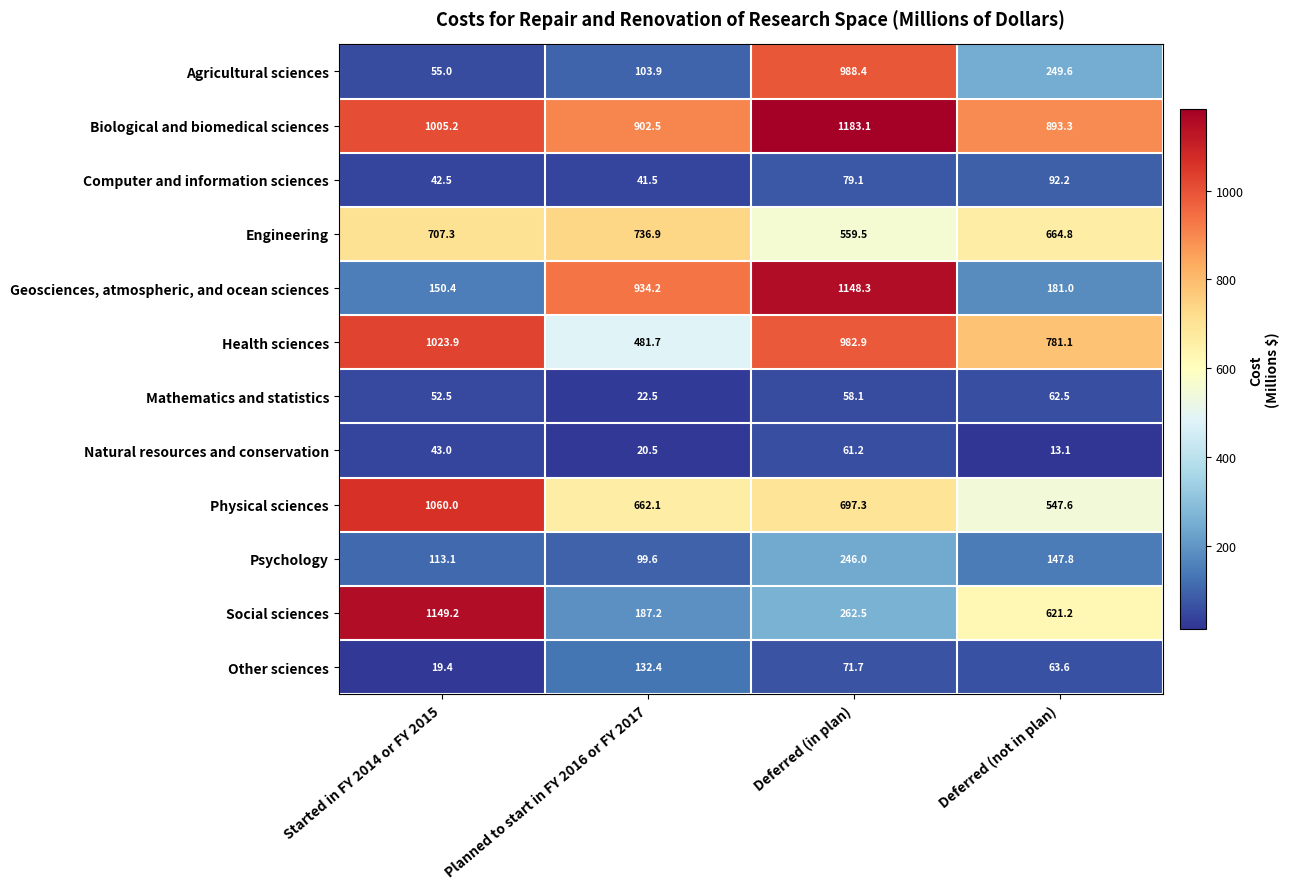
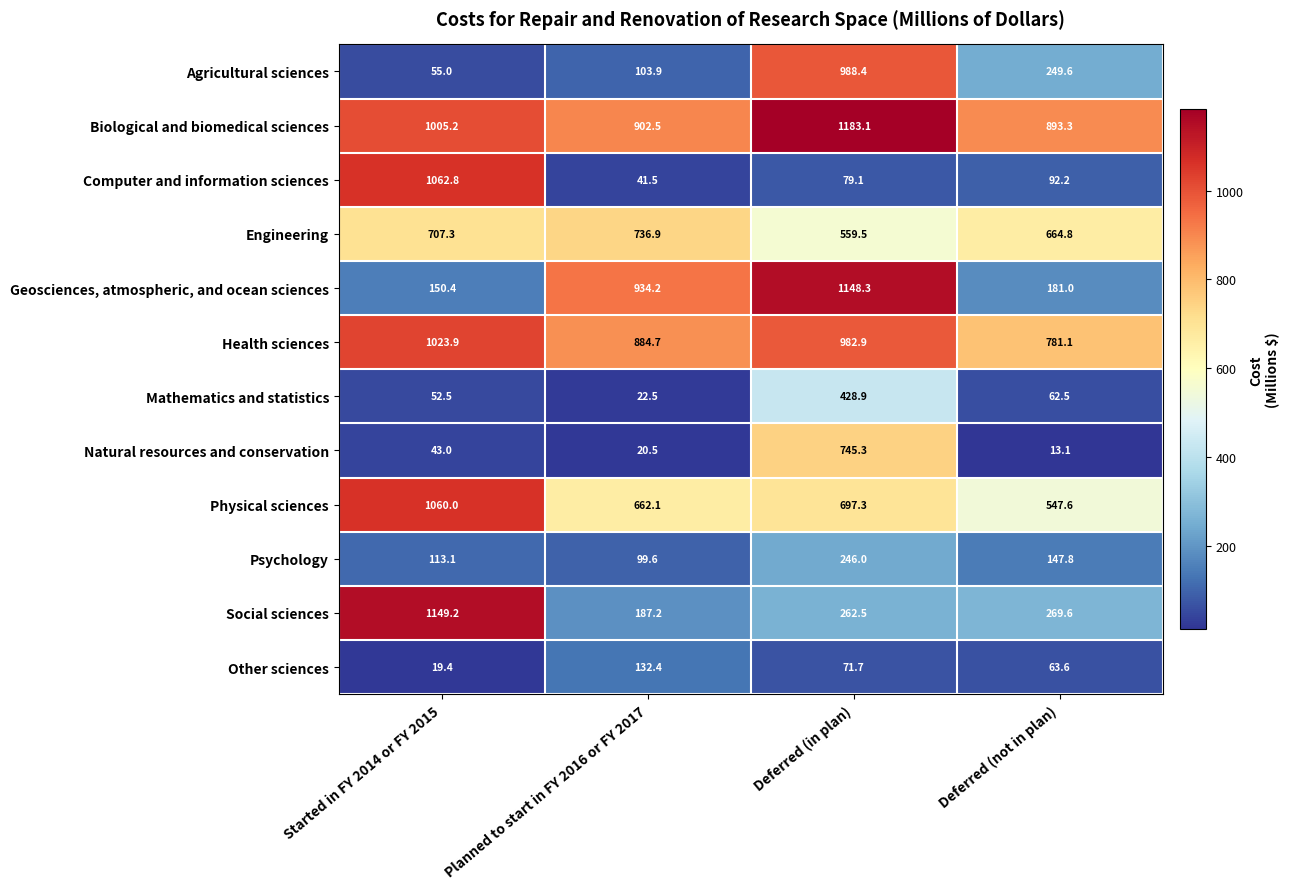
  {
    "Agricultural sciences": {
      "Started in FY 2014 or FY 2015": 55.0,
      "Planned to start in FY 2016 or FY 2017": 103.9,
      "Deferred (in plan)": 988.4,
      "Deferred (not in plan)": 249.6
    },
    "Biological and biomedical sciences": {
      "Started in FY 2014 or FY 2015": 1005.2,
      "Planned to start in FY 2016 or FY 2017": 902.5,
      "Deferred (in plan)": 1183.1,
      "Deferred (not in plan)": 893.3
    },
    "Computer and information sciences": {
-     "Started in FY 2014 or FY 2015": 42.5,
+     "Started in FY 2014 or FY 2015": 1062.8,
      "Planned to start in FY 2016 or FY 2017": 41.5,
      "Deferred (in plan)": 79.1,
      "Deferred (not in plan)": 92.2
    },
    "Engineering": {
      "Started in FY 2014 or FY 2015": 707.3,
      "Planned to start in FY 2016 or FY 2017": 736.9,
      "Deferred (in plan)": 559.5,
      "Deferred (not in plan)": 664.8
    },
    "Geosciences, atmospheric, and ocean sciences": {
      "Started in FY 2014 or FY 2015": 150.4,
      "Planned to start in FY 2016 or FY 2017": 934.2,
      "Deferred (in plan)": 1148.3,
      "Deferred (not in plan)": 181.0
    },
    "Health sciences": {
      "Started in FY 2014 or FY 2015": 1023.9,
-     "Planned to start in FY 2016 or FY 2017": 481.7,
+     "Planned to start in FY 2016 or FY 2017": 884.7,
      "Deferred (in plan)": 982.9,
      "Deferred (not in plan)": 781.1
    },
    "Mathematics and statistics": {
      "Started in FY 2014 or FY 2015": 52.5,
      "Planned to start in FY 2016 or FY 2017": 22.5,
-     "Deferred (in plan)": 58.1,
+     "Deferred (in plan)": 428.9,
      "Deferred (not in plan)": 62.5
    },
    "Natural resources and conservation": {
      "Started in FY 2014 or FY 2015": 43.0,
      "Planned to start in FY 2016 or FY 2017": 20.5,
-     "Deferred (in plan)": 61.2,
+     "Deferred (in plan)": 745.3,
      "Deferred (not in plan)": 13.1
    },
    "Physical sciences": {
      "Started in FY 2014 or FY 2015": 1060.0,
      "Planned to start in FY 2016 or FY 2017": 662.1,
      "Deferred (in plan)": 697.3,
      "Deferred (not in plan)": 547.6
    },
    "Psychology": {
      "Started in FY 2014 or FY 2015": 113.1,
      "Planned to start in FY 2016 or FY 2017": 99.6,
      "Deferred (in plan)": 246.0,
      "Deferred (not in plan)": 147.8
    },
    "Social sciences": {
      "Started in FY 2014 or FY 2015": 1149.2,
      "Planned to start in FY 2016 or FY 2017": 187.2,
      "Deferred (in plan)": 262.5,
-     "Deferred (not in plan)": 621.2
+     "Deferred (not in plan)": 269.6
    },
    "Other sciences": {
      "Started in FY 2014 or FY 2015": 19.4,
      "Planned to start in FY 2016 or FY 2017": 132.4,
      "Deferred (in plan)": 71.7,
      "Deferred (not in plan)": 63.6
    }
  }
